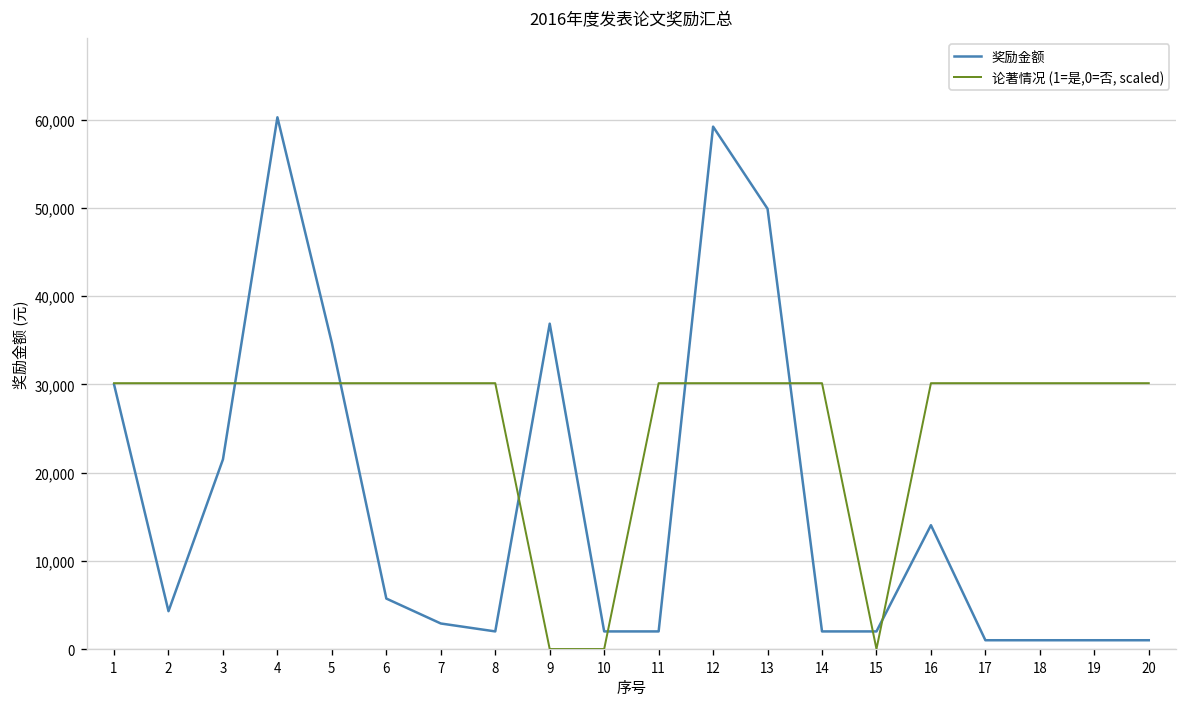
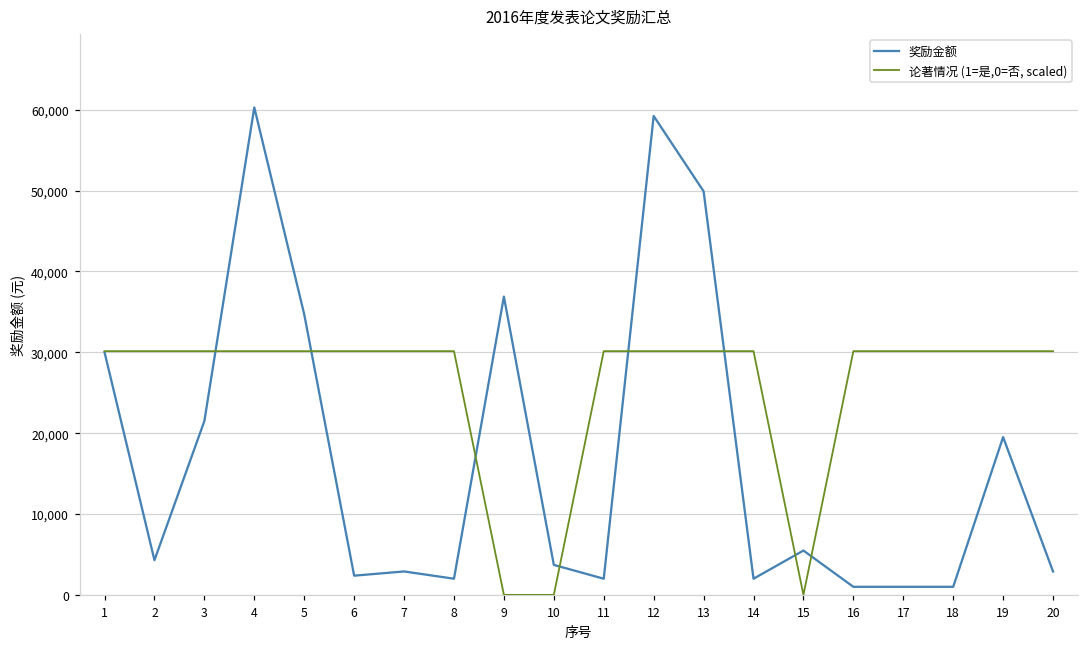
  {
    "奖励金额": {
      "2": "4,000",
      "3": "22,000",
      "4": "60,000",
      "5": "35,000",
-     "6": "6,000",
+     "6": "2,000",
      "7": "3,000",
      "8": "2,000",
      "9": "37,000",
-     "10": "2,000",
+     "10": "4,000",
      "11": "2,000",
      "12": "59,000",
      "13": "50,000",
      "14": "2,000",
-     "15": "2,000",
-     "16": "14,000",
+     "15": "5,000",
+     "16": "1,000",
      "17": "1,000",
      "18": "1,000",
-     "19": "1,000",
-     "20": "1,000"
+     "19": "20,000",
+     "20": "3,000"
    },
    "论著情况 (1=是,0=否, scaled)": {
      "2": "30,000",
      "3": "30,000",
      "4": "30,000",
      "5": "30,000",
      "6": "30,000",
      "7": "30,000",
      "8": "30,000",
      "9": "0",
      "10": "0",
      "11": "30,000",
      "12": "30,000",
      "13": "30,000",
      "14": "30,000",
      "15": "0",
      "16": "30,000",
      "17": "30,000",
      "18": "30,000",
      "19": "30,000",
      "20": "30,000"
    }
  }
